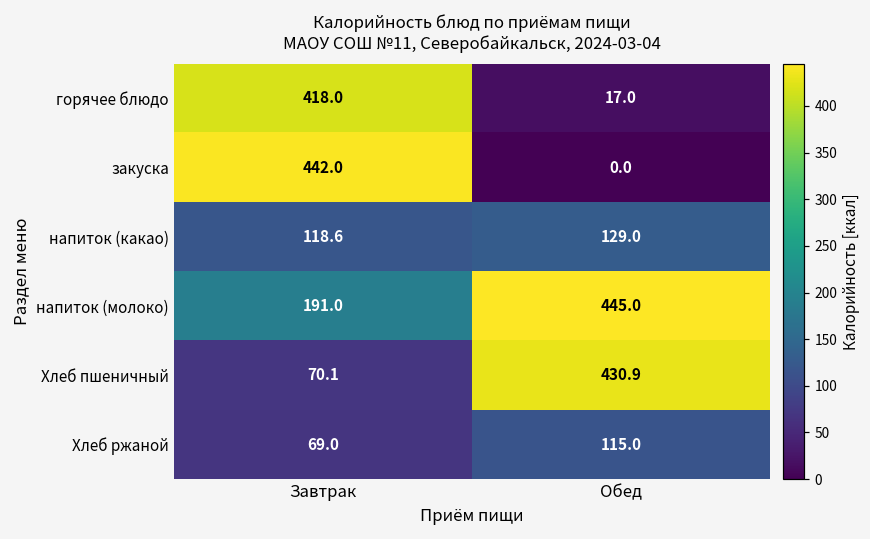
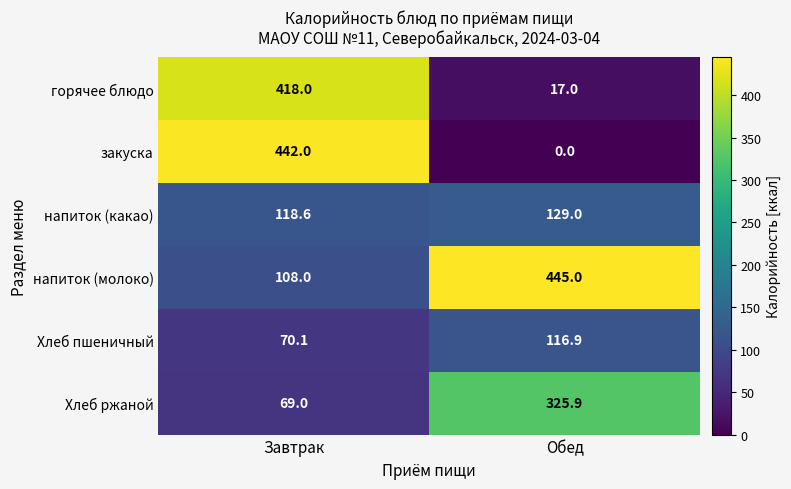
  {
    "горячее блюдо": {
      "Завтрак": 418.0,
      "Обед": 17.0
    },
    "закуска": {
      "Завтрак": 442.0,
      "Обед": 0.0
    },
    "напиток (какао)": {
      "Завтрак": 118.6,
      "Обед": 129.0
    },
    "напиток (молоко)": {
-     "Завтрак": 191.0,
+     "Завтрак": 108.0,
      "Обед": 445.0
    },
    "Хлеб пшеничный": {
      "Завтрак": 70.1,
-     "Обед": 430.9
+     "Обед": 116.9
    },
    "Хлеб ржаной": {
      "Завтрак": 69.0,
-     "Обед": 115.0
+     "Обед": 325.9
    }
  }
